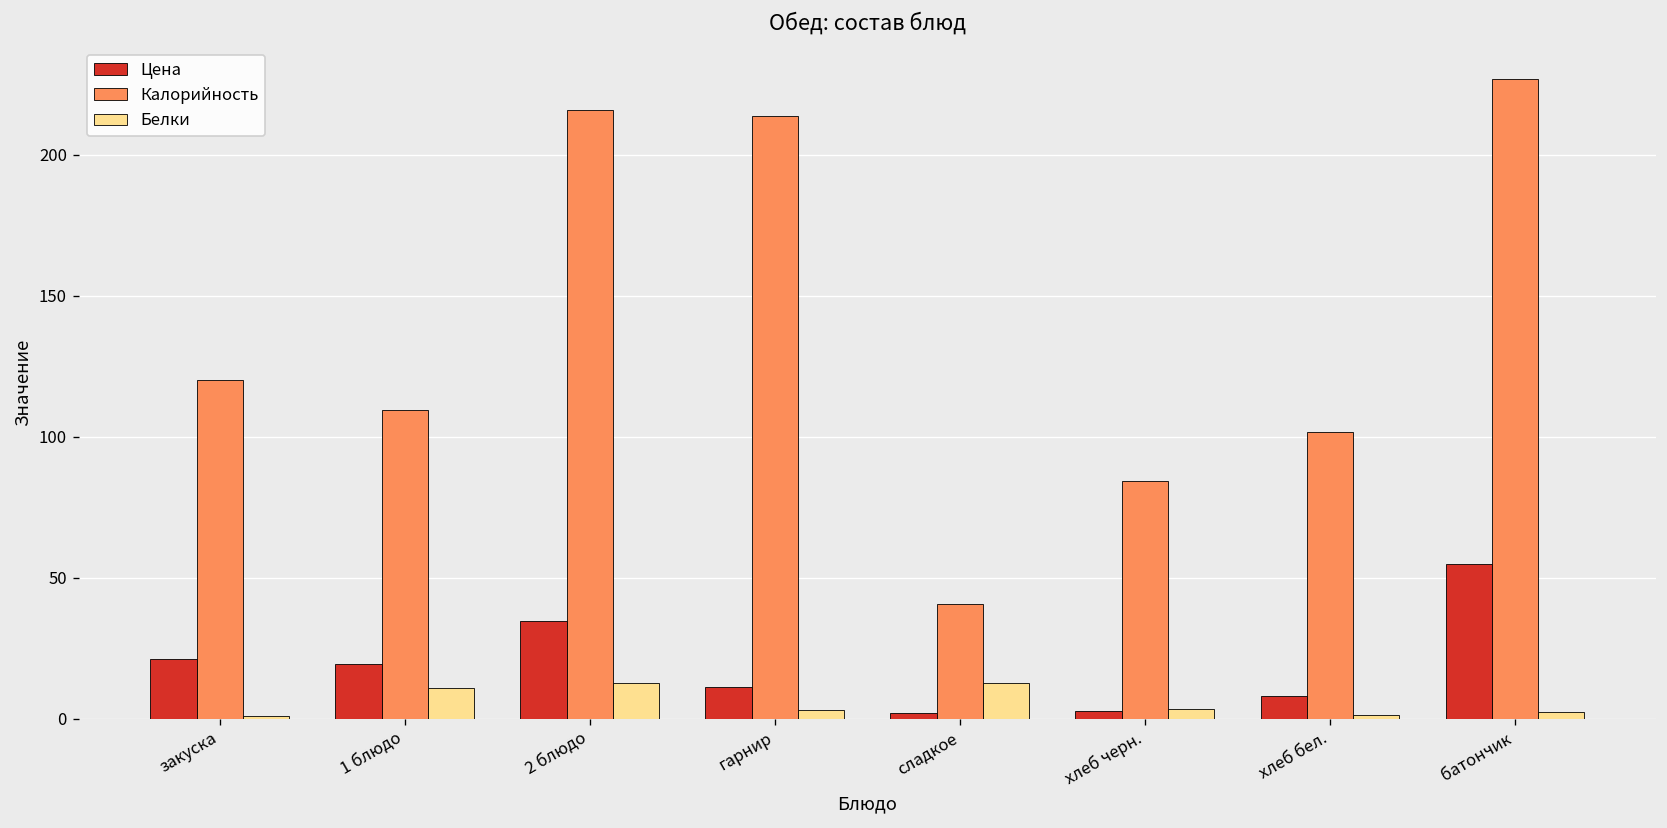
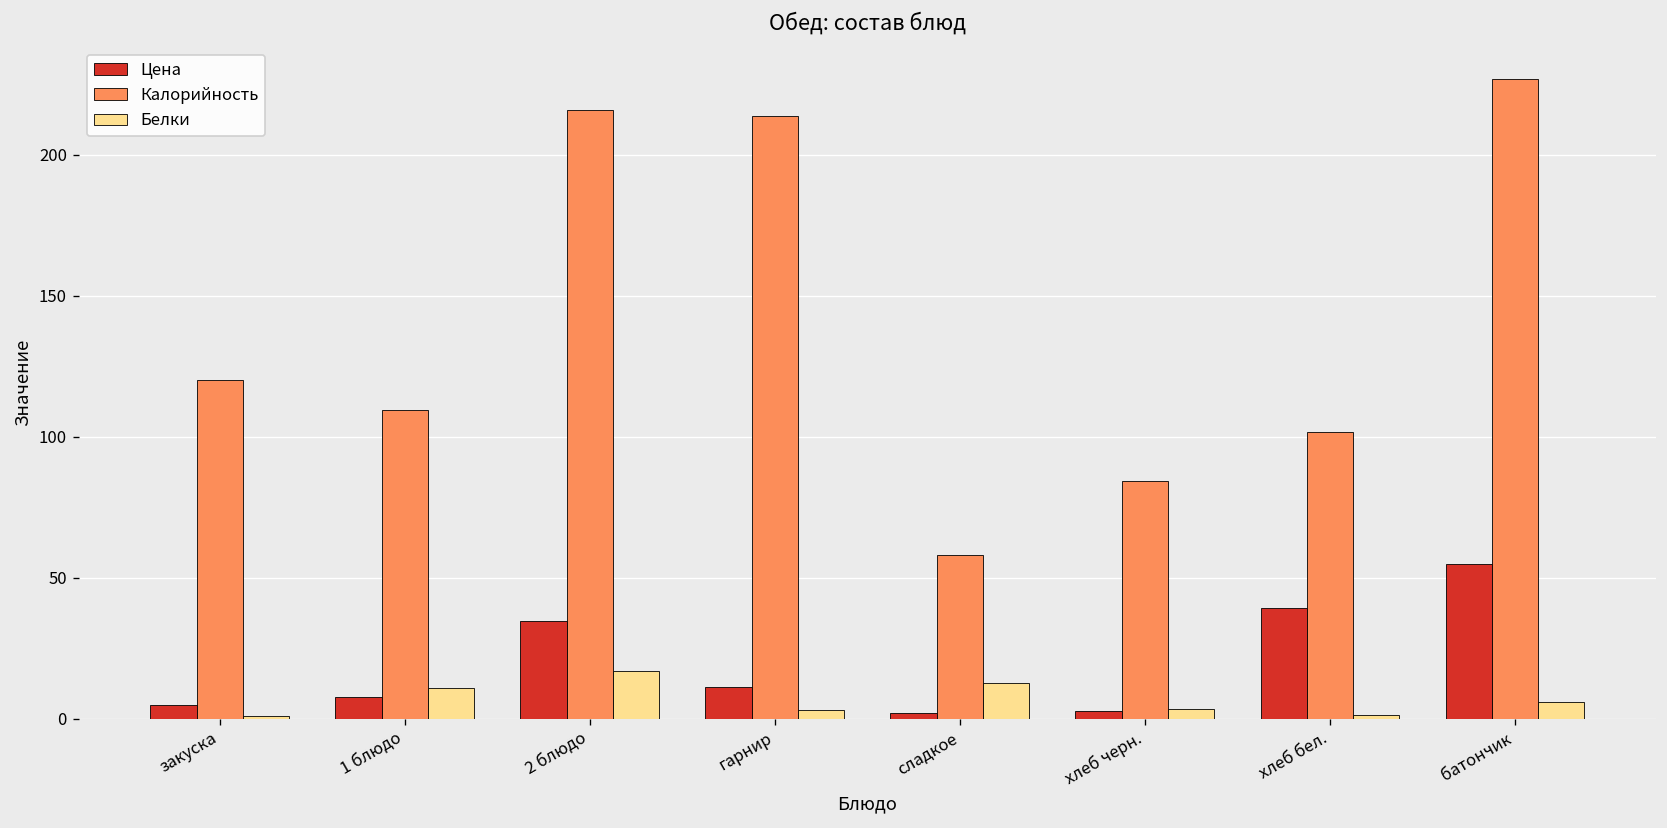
  {
    "Цена": {
-     "закуска": 21,
-     "1 блюдо": 19,
+     "закуска": 5,
+     "1 блюдо": 8,
      "2 блюдо": 35,
      "гарнир": 11,
      "сладкое": 2,
      "хлеб черн.": 3,
-     "хлеб бел.": 8,
+     "хлеб бел.": 39,
      "батончик": 55
    },
    "Калорийность": {
      "закуска": 120,
      "1 блюдо": 110,
      "2 блюдо": 216,
      "гарнир": 214,
-     "сладкое": 41,
+     "сладкое": 58,
      "хлеб черн.": 84,
      "хлеб бел.": 102,
      "батончик": 227
    },
    "Белки": {
      "1 блюдо": 11,
-     "2 блюдо": 13,
+     "2 блюдо": 17,
      "гарнир": 3,
      "сладкое": 13,
      "хлеб черн.": 3,
      "хлеб бел.": 1,
-     "батончик": 2
+     "батончик": 6
    }
  }
